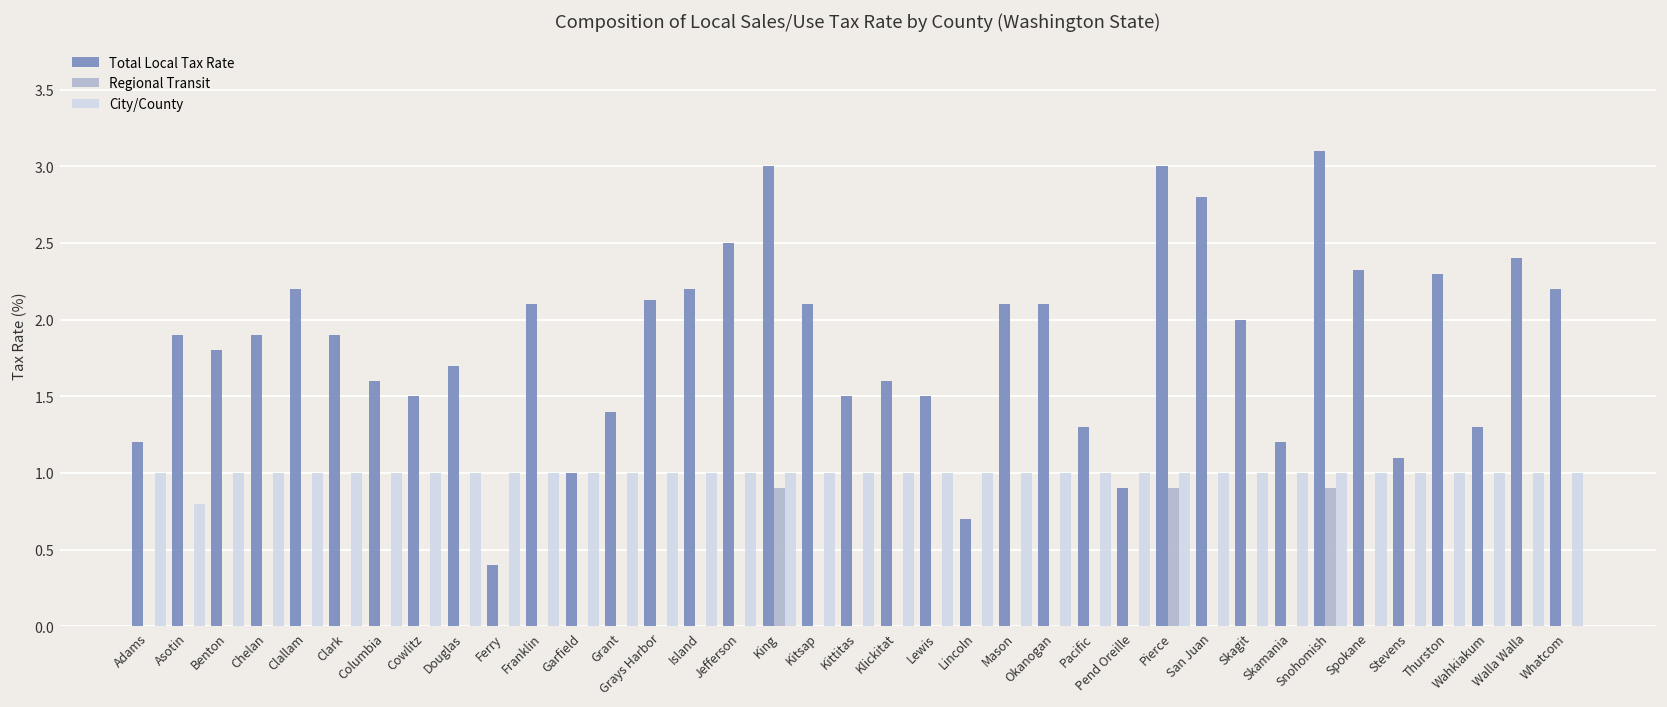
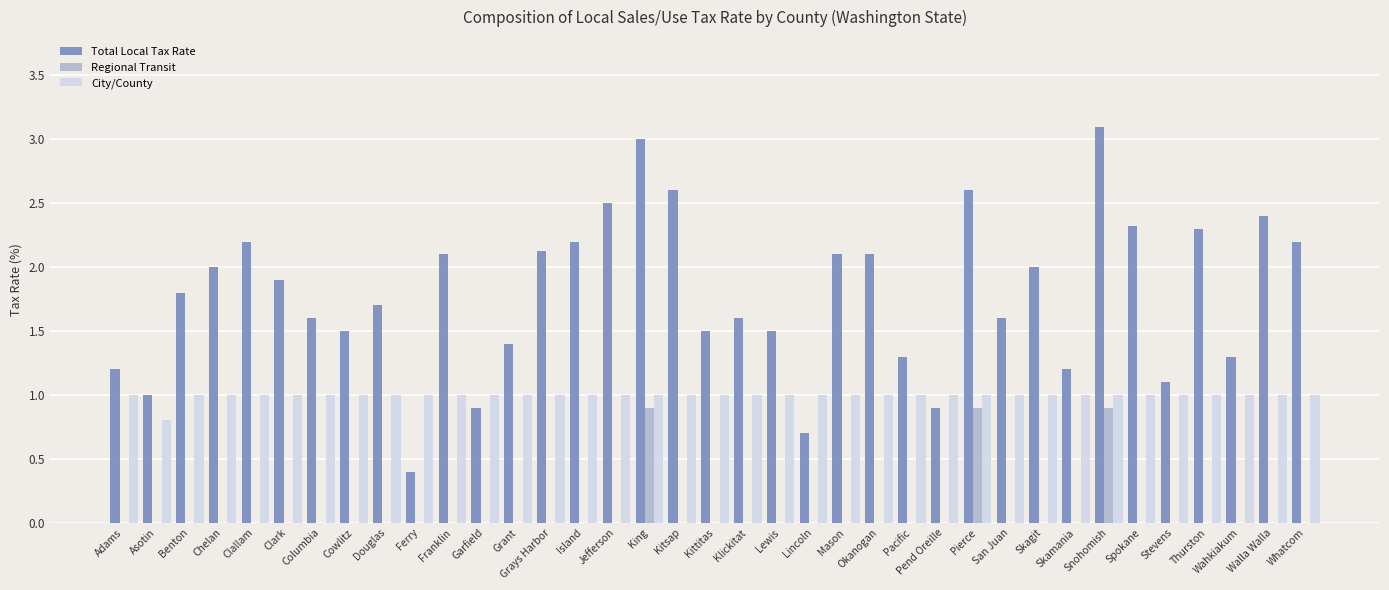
  {
    "Total Local Tax Rate": {
      "Adams": 1.2,
-     "Asotin": 1.9,
+     "Asotin": 1.0,
      "Benton": 1.8,
-     "Chelan": 1.9,
+     "Chelan": 2.0,
      "Clallam": 2.2,
      "Clark": 1.9,
      "Columbia": 1.6,
      "Cowlitz": 1.5,
      "Douglas": 1.7,
      "Ferry": 0.4,
      "Franklin": 2.1,
-     "Garfield": 1.0,
+     "Garfield": 0.9,
      "Grant": 1.4,
      "Grays Harbor": 2.13,
      "Island": 2.2,
      "Jefferson": 2.5,
      "King": 3.0,
-     "Kitsap": 2.1,
+     "Kitsap": 2.6,
      "Kittitas": 1.5,
      "Klickitat": 1.6,
      "Lewis": 1.5,
      "Lincoln": 0.7,
      "Mason": 2.1,
      "Okanogan": 2.1,
      "Pacific": 1.3,
      "Pend Oreille": 0.9,
-     "Pierce": 3.0,
-     "San Juan": 2.8,
+     "Pierce": 2.6,
+     "San Juan": 1.6,
      "Skagit": 2.0,
      "Skamania": 1.2,
      "Snohomish": 3.1,
      "Spokane": 2.32,
      "Stevens": 1.1,
      "Thurston": 2.3,
      "Wahkiakum": 1.3,
      "Walla Walla": 2.4,
      "Whatcom": 2.2
    }
  }
